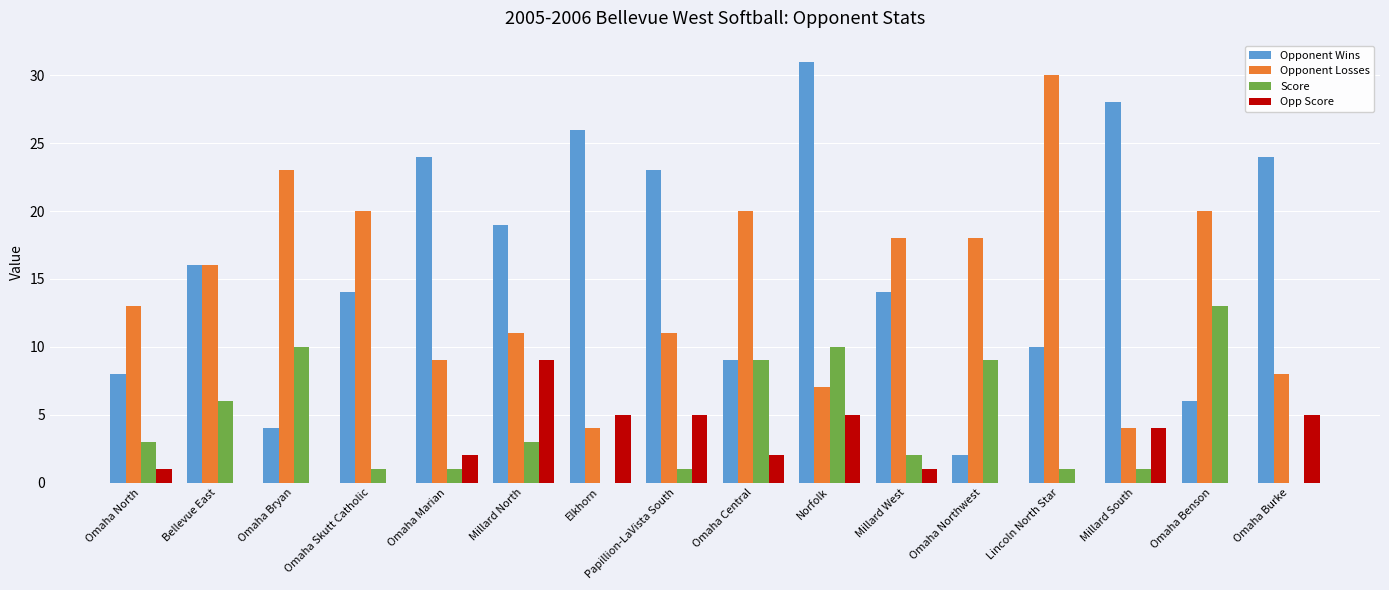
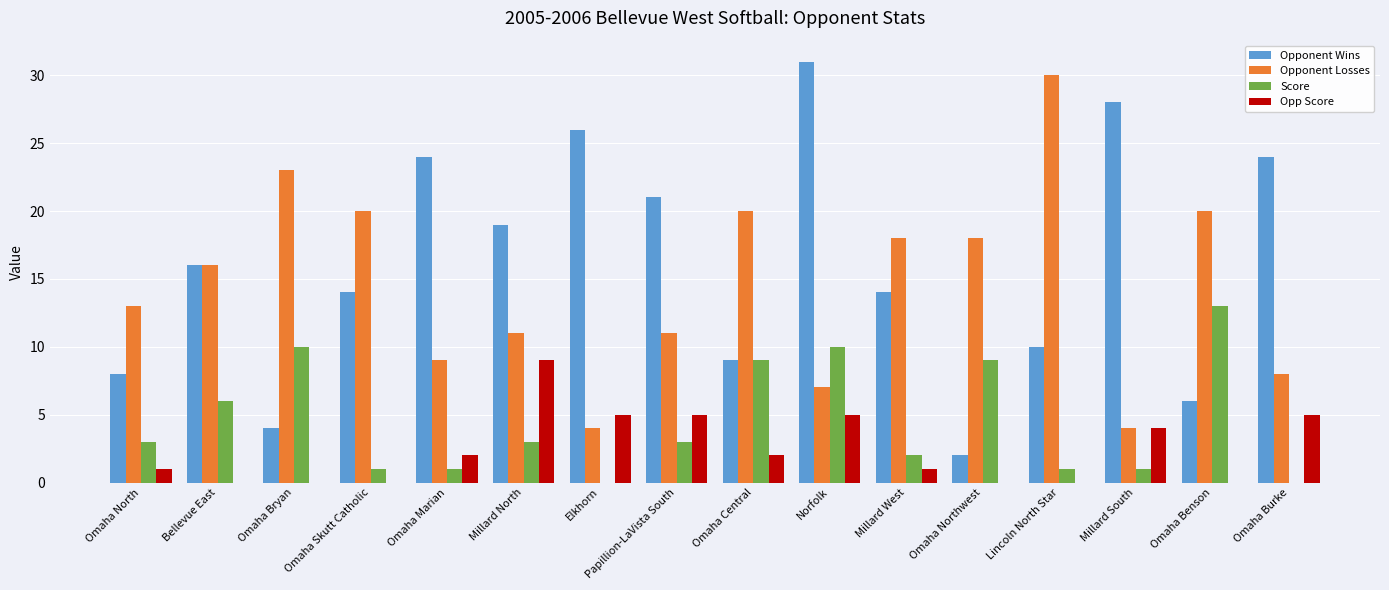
  {
    "Opponent Wins": {
      "Omaha North": 8,
      "Bellevue East": 16,
      "Omaha Bryan": 4,
      "Omaha Skutt Catholic": 14,
      "Omaha Marian": 24,
      "Millard North": 19,
      "Elkhorn": 26,
-     "Papillion-LaVista South": 23,
+     "Papillion-LaVista South": 21,
      "Omaha Central": 9,
      "Norfolk": 31,
      "Millard West": 14,
      "Omaha Northwest": 2,
      "Lincoln North Star": 10,
      "Millard South": 28,
      "Omaha Benson": 6,
      "Omaha Burke": 24
    },
    "Opponent Losses": {
      "Omaha North": 13,
      "Bellevue East": 16,
      "Omaha Bryan": 23,
      "Omaha Skutt Catholic": 20,
      "Omaha Marian": 9,
      "Millard North": 11,
      "Elkhorn": 4,
      "Papillion-LaVista South": 11,
      "Omaha Central": 20,
      "Norfolk": 7,
      "Millard West": 18,
      "Omaha Northwest": 18,
      "Lincoln North Star": 30,
      "Millard South": 4,
      "Omaha Benson": 20,
      "Omaha Burke": 8
    },
    "Score": {
      "Omaha North": 3,
      "Bellevue East": 6,
      "Omaha Bryan": 10,
      "Omaha Skutt Catholic": 1,
      "Omaha Marian": 1,
      "Millard North": 3,
      "Elkhorn": 0,
-     "Papillion-LaVista South": 1,
+     "Papillion-LaVista South": 3,
      "Omaha Central": 9,
      "Norfolk": 10,
      "Millard West": 2,
      "Omaha Northwest": 9,
      "Lincoln North Star": 1,
      "Millard South": 1,
      "Omaha Benson": 13,
      "Omaha Burke": 0
    },
    "Opp Score": {
      "Omaha North": 1,
      "Bellevue East": 0,
      "Omaha Bryan": 0,
      "Omaha Skutt Catholic": 0,
      "Omaha Marian": 2,
      "Millard North": 9,
      "Elkhorn": 5,
      "Papillion-LaVista South": 5,
      "Omaha Central": 2,
      "Norfolk": 5,
      "Millard West": 1,
      "Omaha Northwest": 0,
      "Lincoln North Star": 0,
      "Millard South": 4,
      "Omaha Benson": 0,
      "Omaha Burke": 5
    }
  }
